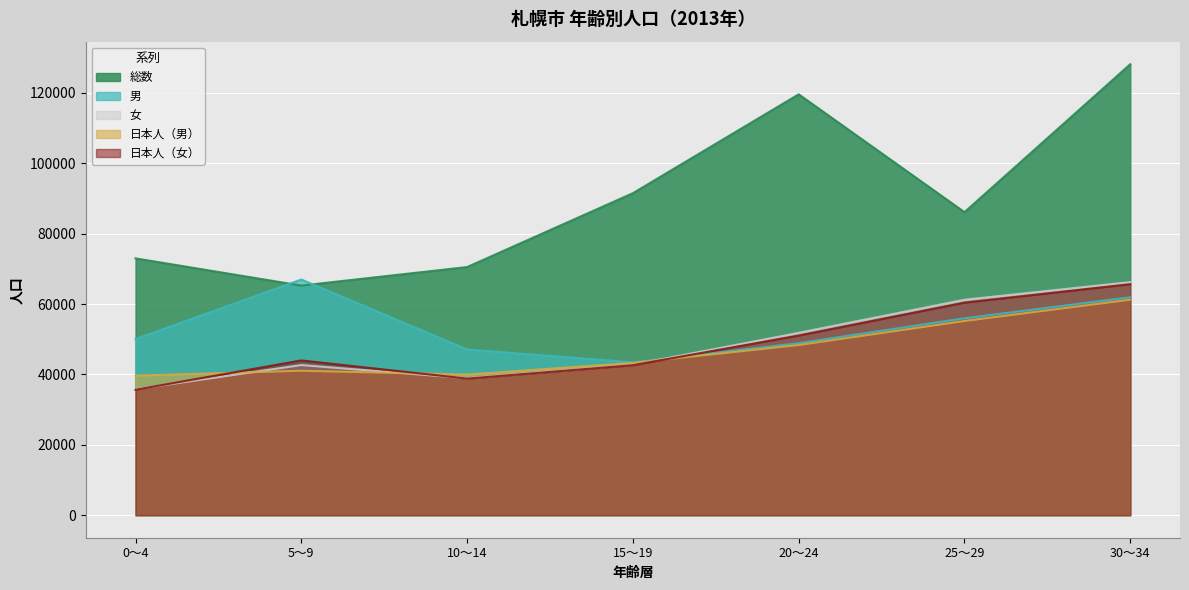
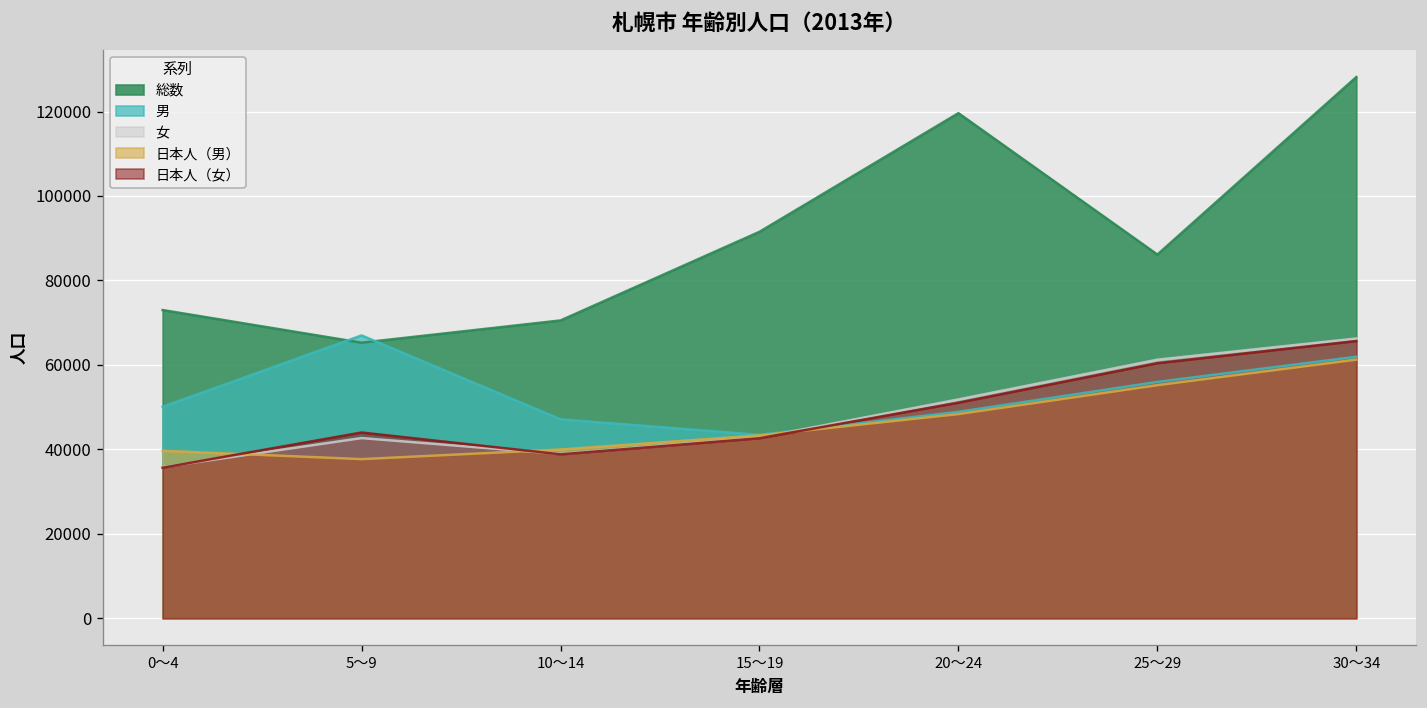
  {
    "総数": {
      "0～4": 73000,
      "5～9": 65000,
      "10～14": 71000,
      "15～19": 92000,
      "20～24": 120000,
      "25～29": 86000,
      "30～34": 128000
    },
    "男": {
      "0～4": 50000,
      "5～9": 67000,
      "10～14": 47000,
      "25～29": 56000
    },
    "女": {
      "5～9": 43000,
      "20～24": 52000,
      "25～29": 61000
    },
    "日本人（男）": {
      "0～4": 40000,
-     "5～9": 41000,
+     "5～9": 38000,
      "10～14": 40000,
      "25～29": 55000
    },
    "日本人（女）": {
      "5～9": 44000,
      "20～24": 51000,
      "25～29": 60000
    }
  }
